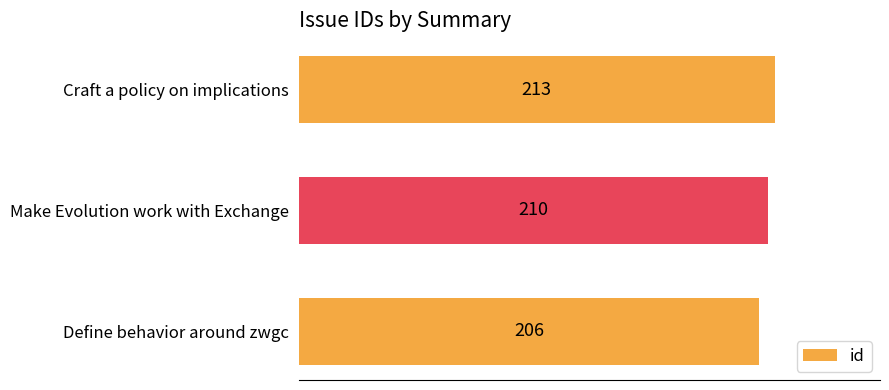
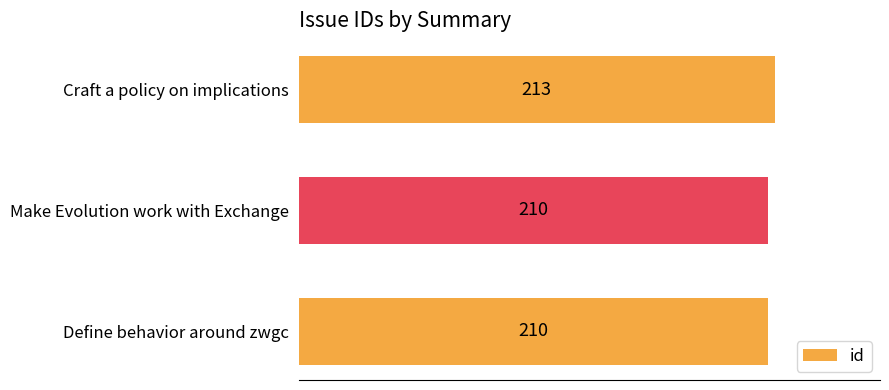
  {
    "Craft a policy on implications": 213,
    "Make Evolution work with Exchange": 210,
-   "Define behavior around zwgc": 206
+   "Define behavior around zwgc": 210
  }
